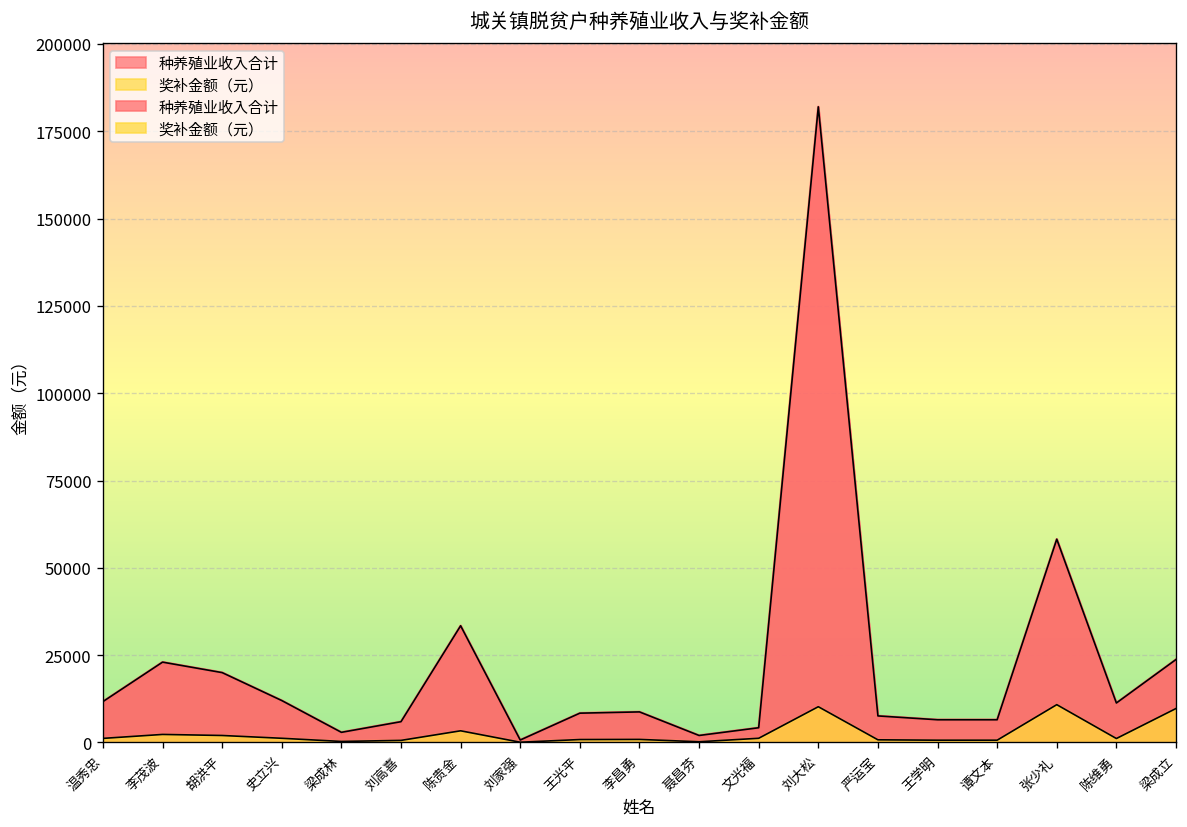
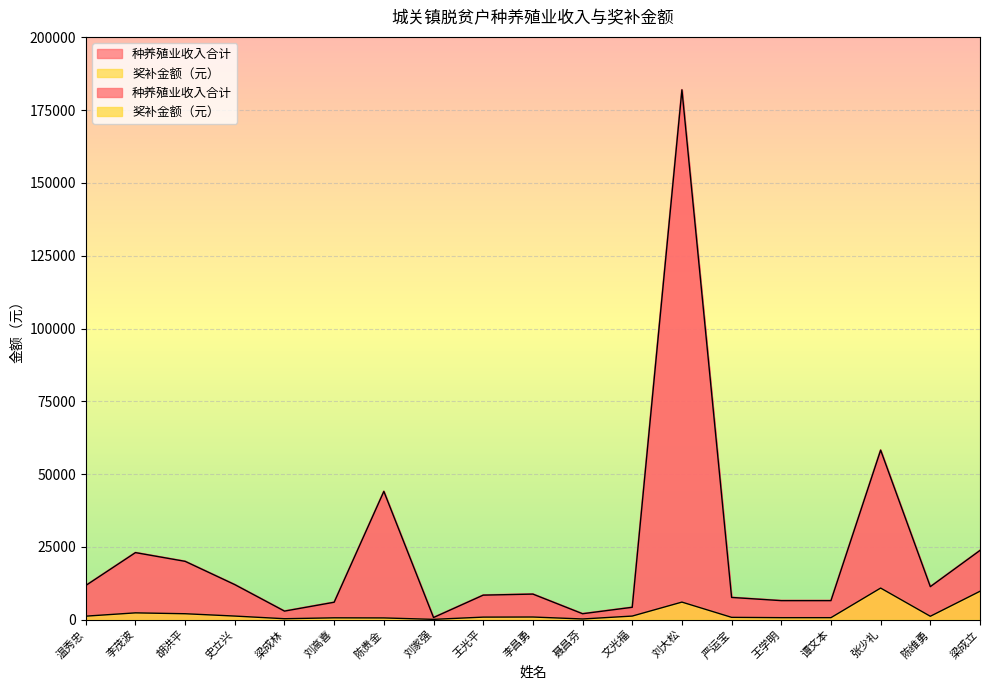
  {
    "种养殖业收入合计": {
      "温秀忠": 12000,
      "李茂波": 23000,
      "胡洪平": 20000,
      "史立兴": 12000,
      "梁成林": 3000,
      "刘高喜": 6000,
-     "陈贵金": 33000,
+     "陈贵金": 44000,
      "王光平": 8000,
      "李昌勇": 9000,
      "聂昌芬": 2000,
      "文光福": 4000,
      "刘大松": 182000,
      "严运宝": 8000,
      "王学明": 7000,
      "谭文本": 7000,
      "张少礼": 58000,
      "陈维勇": 11000,
      "梁成立": 24000
    },
    "奖补金额（元）": {
      "温秀忠": 1000,
      "李茂波": 2000,
      "胡洪平": 2000,
      "史立兴": 1000,
      "梁成林": 0,
      "刘高喜": 1000,
-     "陈贵金": 3000,
+     "陈贵金": 1000,
      "王光平": 1000,
      "李昌勇": 1000,
      "聂昌芬": 0,
      "文光福": 1000,
-     "刘大松": 10000,
+     "刘大松": 6000,
      "严运宝": 1000,
      "王学明": 1000,
      "谭文本": 1000,
      "张少礼": 11000,
      "陈维勇": 1000,
      "梁成立": 10000
    }
  }
